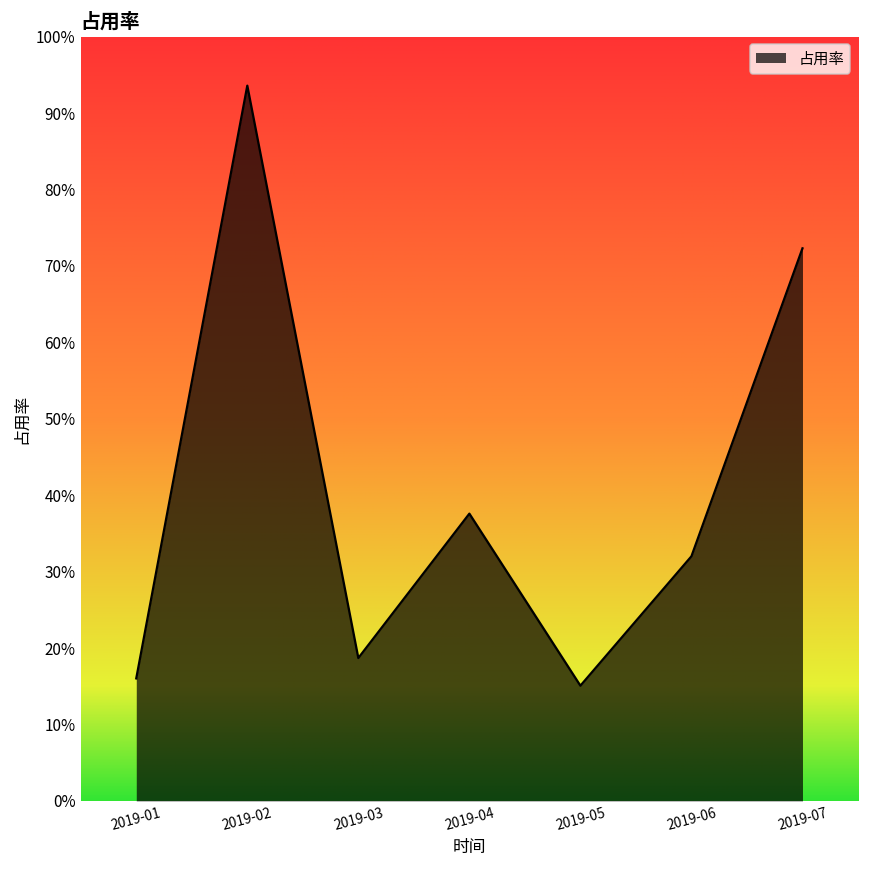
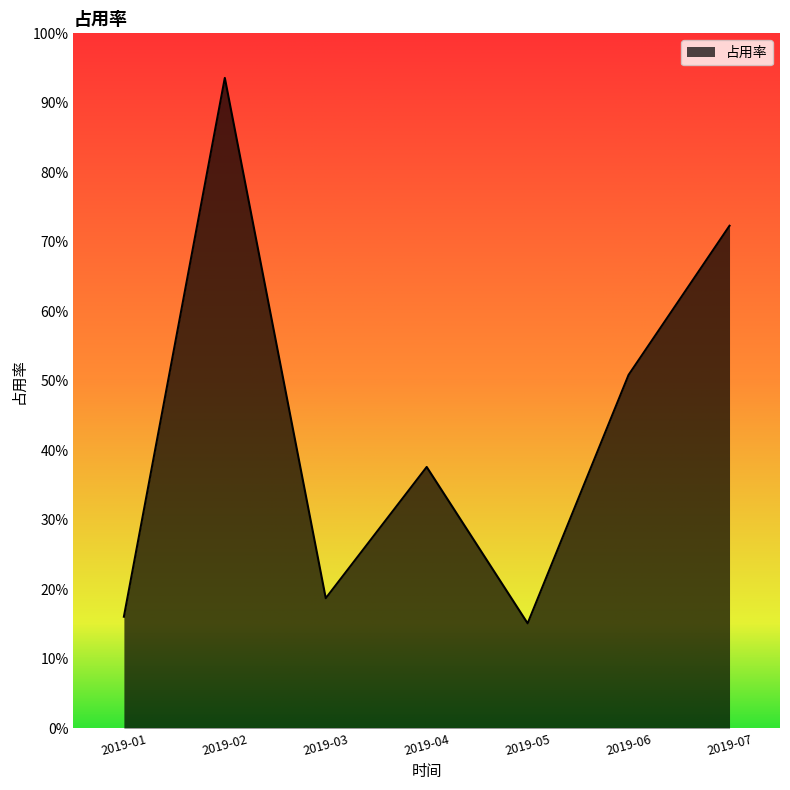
  {
    "2019-01": "16%",
    "2019-02": "94%",
    "2019-03": "19%",
    "2019-04": "38%",
    "2019-05": "15%",
-   "2019-06": "32%",
+   "2019-06": "51%",
    "2019-07": "72%"
  }
